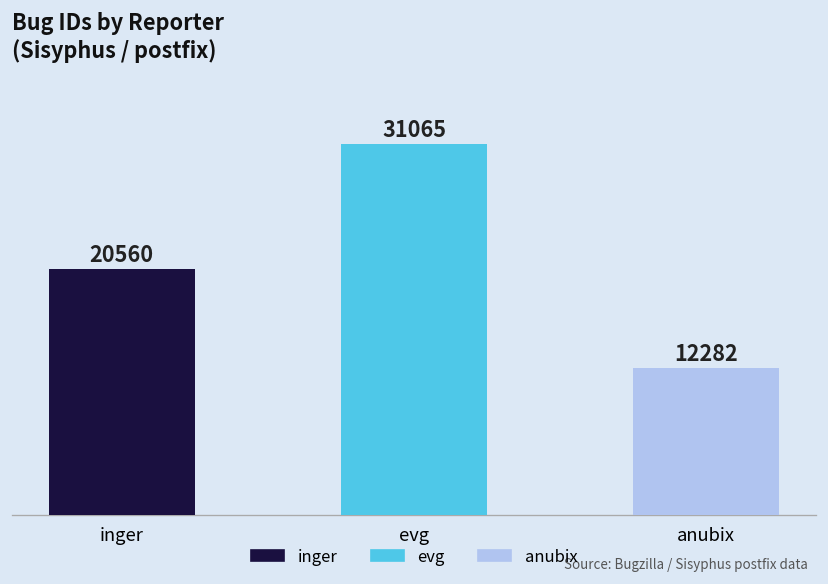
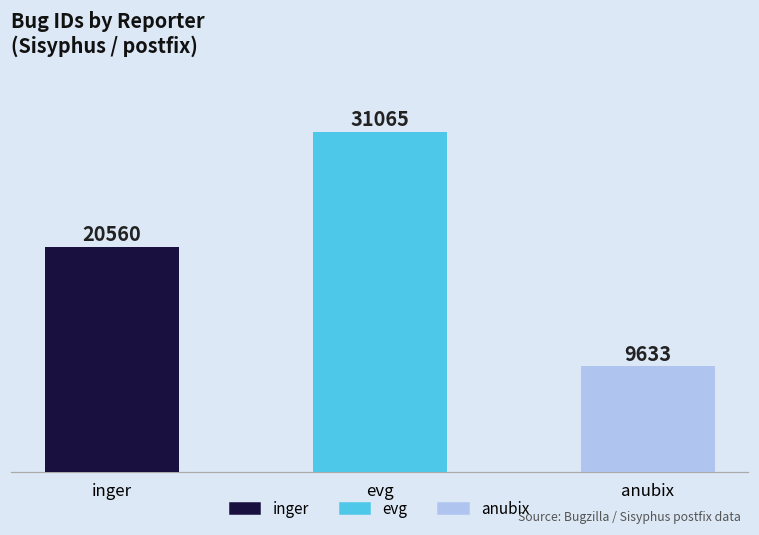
  {
    "inger": 20560,
    "evg": 31065,
-   "anubix": 12282
+   "anubix": 9633
  }
